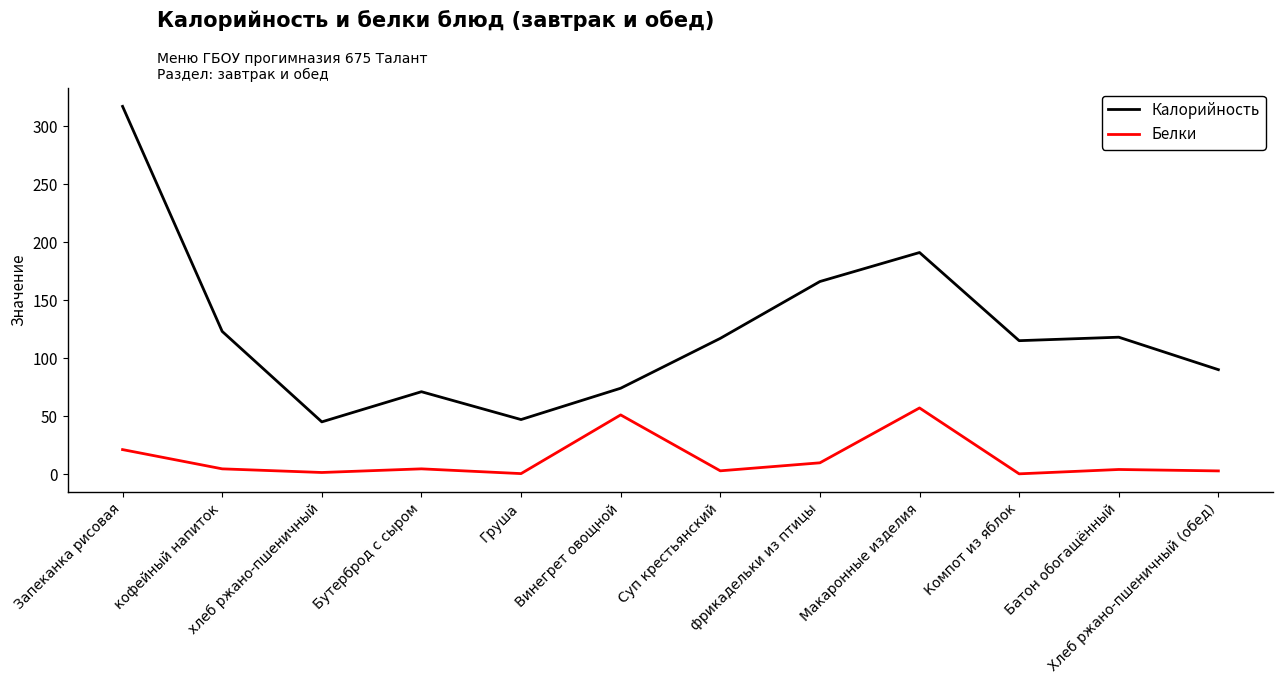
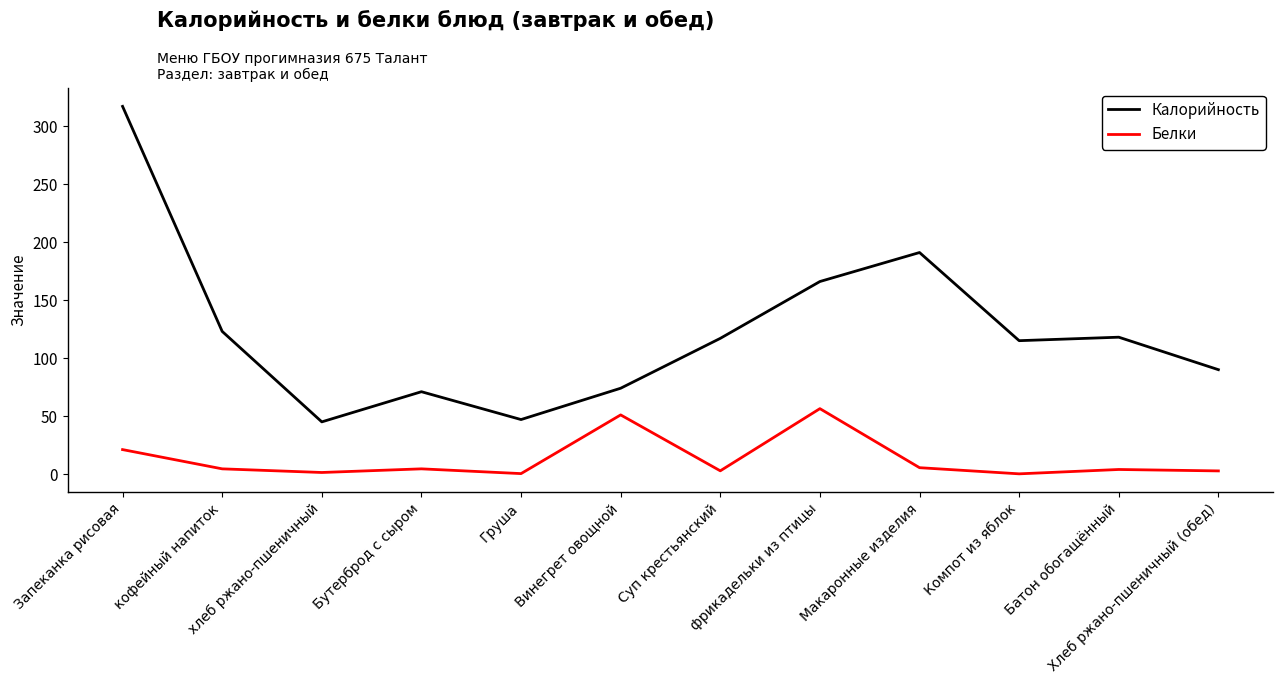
  {
    "Калорийность": {
      "Запеканка рисовая": 317,
      "кофейный напиток": 123,
      "хлеб ржано-пшеничный": 45,
      "Бутерброд с сыром": 71,
      "Груша": 47,
      "Винегрет овощной": 74,
      "Суп крестьянский": 117,
      "фрикадельки из птицы": 166,
      "Макаронные изделия": 191,
      "Компот из яблок": 115,
      "Батон обогащённый": 118,
      "Хлеб ржано-пшеничный (обед)": 90
    },
    "Белки": {
      "Запеканка рисовая": 21,
      "кофейный напиток": 5,
      "хлеб ржано-пшеничный": 1,
      "Бутерброд с сыром": 5,
      "Груша": 0,
      "Винегрет овощной": 51,
      "Суп крестьянский": 3,
-     "фрикадельки из птицы": 10,
-     "Макаронные изделия": 57,
+     "фрикадельки из птицы": 56,
+     "Макаронные изделия": 6,
      "Компот из яблок": 0,
      "Батон обогащённый": 4,
      "Хлеб ржано-пшеничный (обед)": 3
    }
  }
